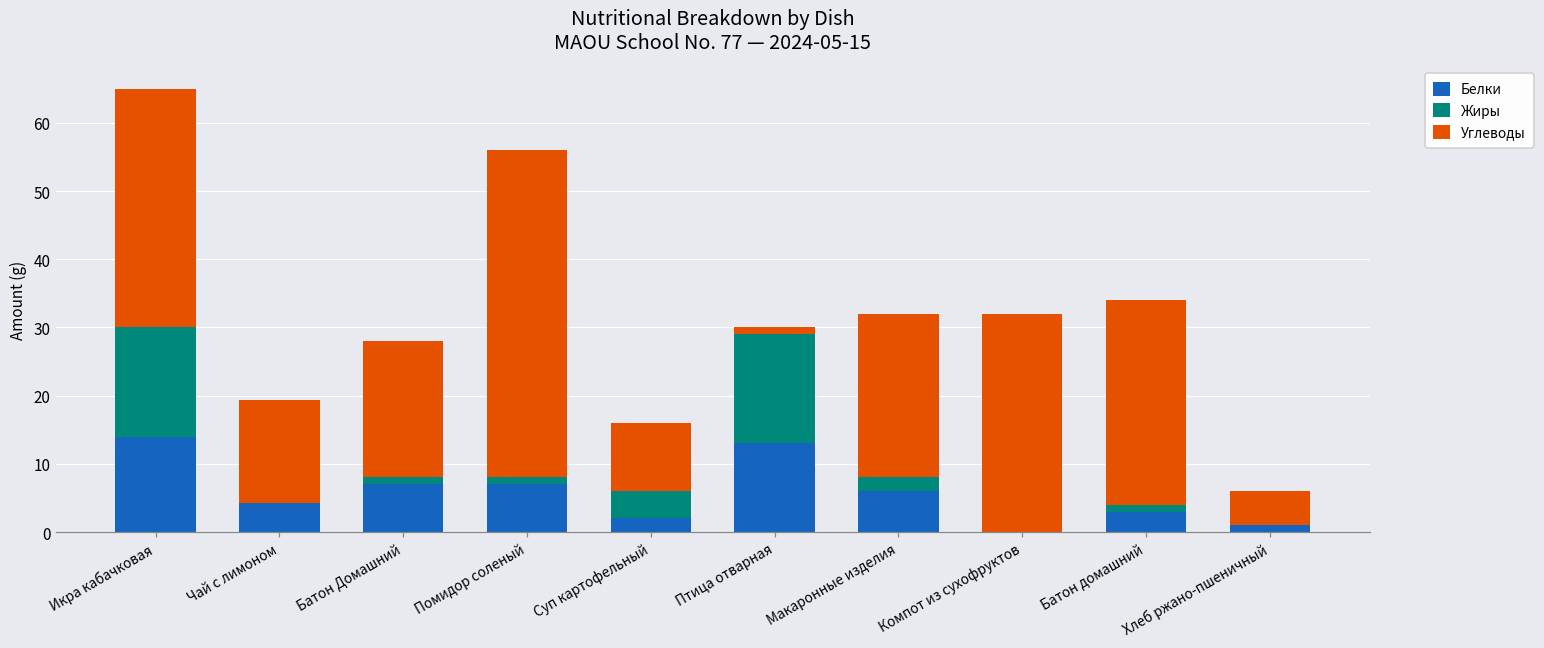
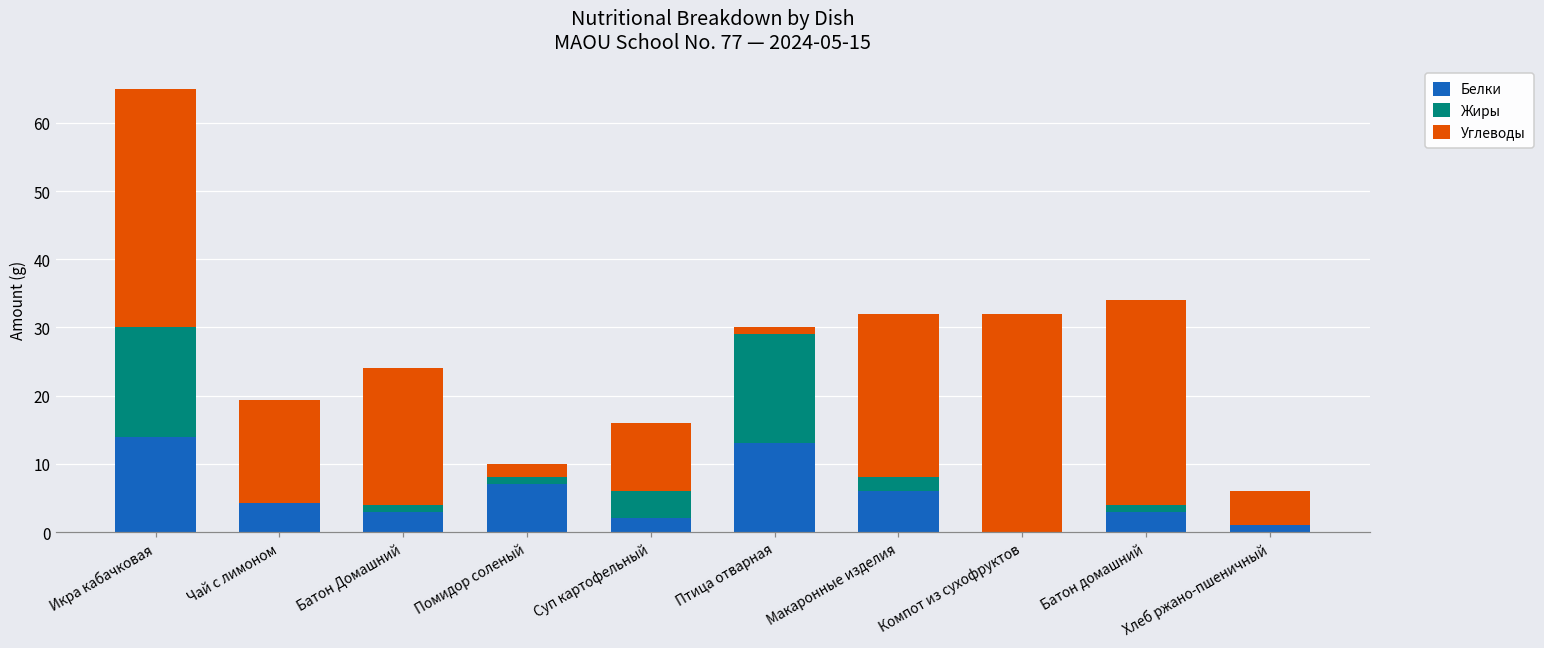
  {
    "Белки": {
      "Икра кабачковая": 14,
      "Чай с лимоном": 4,
-     "Батон Домашний": 7,
+     "Батон Домашний": 3,
      "Помидор соленый": 7,
      "Суп картофельный": 2,
      "Птица отварная": 13,
      "Макаронные изделия": 6,
      "Компот из сухофруктов": 0,
      "Батон домашний": 3,
      "Хлеб ржано-пшеничный": 1
    },
    "Жиры": {
      "Икра кабачковая": 16,
      "Чай с лимоном": 0,
      "Батон Домашний": 1,
      "Помидор соленый": 1,
      "Суп картофельный": 4,
      "Птица отварная": 16,
      "Макаронные изделия": 2,
      "Компот из сухофруктов": 0,
      "Батон домашний": 1,
      "Хлеб ржано-пшеничный": 0
    },
    "Углеводы": {
      "Икра кабачковая": 35,
      "Чай с лимоном": 15,
      "Батон Домашний": 20,
-     "Помидор соленый": 48,
+     "Помидор соленый": 2,
      "Суп картофельный": 10,
      "Птица отварная": 1,
      "Макаронные изделия": 24,
      "Компот из сухофруктов": 32,
      "Батон домашний": 30,
      "Хлеб ржано-пшеничный": 5
    }
  }
